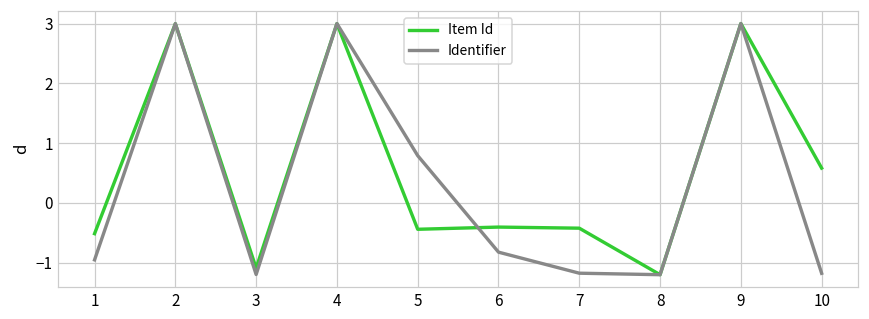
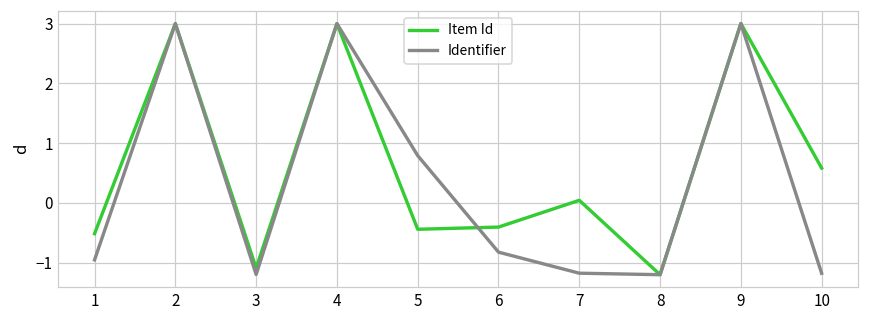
  {
    "Item Id": {
      "1": -0.5,
      "3": -1.1,
      "5": -0.4,
      "6": -0.4,
-     "7": -0.4,
+     "7": 0.0,
      "10": 0.6
    },
    "Identifier": {
      "1": -1.0,
      "3": -1.2,
      "5": 0.8,
      "6": -0.8,
      "7": -1.2,
      "10": -1.2
    }
  }
